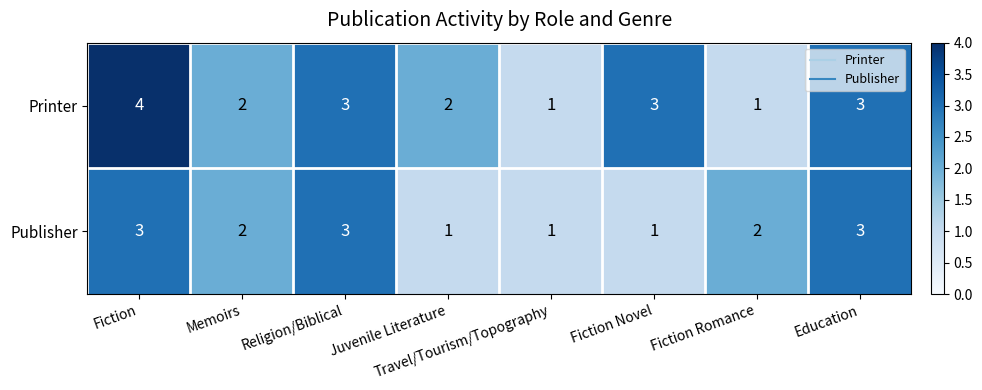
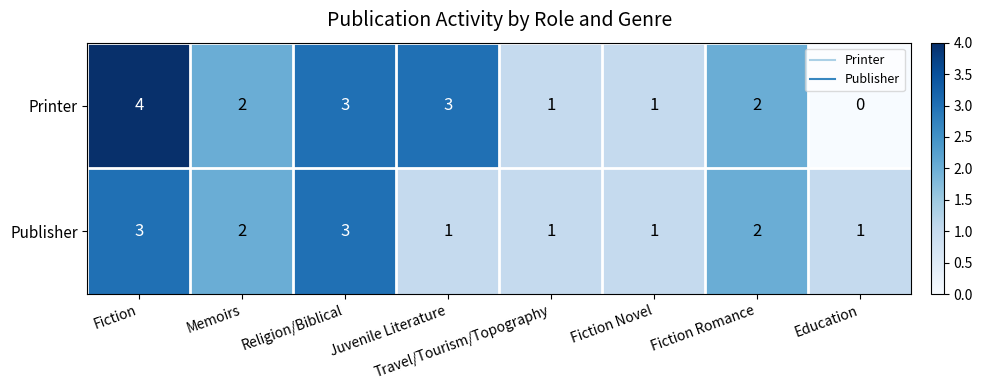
  {
    "Printer": {
      "Fiction": 4,
      "Memoirs": 2,
      "Religion/Biblical": 3,
-     "Juvenile Literature": 2,
+     "Juvenile Literature": 3,
      "Travel/Tourism/Topography": 1,
-     "Fiction Novel": 3,
-     "Fiction Romance": 1,
-     "Education": 3
+     "Fiction Novel": 1,
+     "Fiction Romance": 2,
+     "Education": 0
    },
    "Publisher": {
      "Fiction": 3,
      "Memoirs": 2,
      "Religion/Biblical": 3,
      "Juvenile Literature": 1,
      "Travel/Tourism/Topography": 1,
      "Fiction Novel": 1,
      "Fiction Romance": 2,
-     "Education": 3
+     "Education": 1
    }
  }
